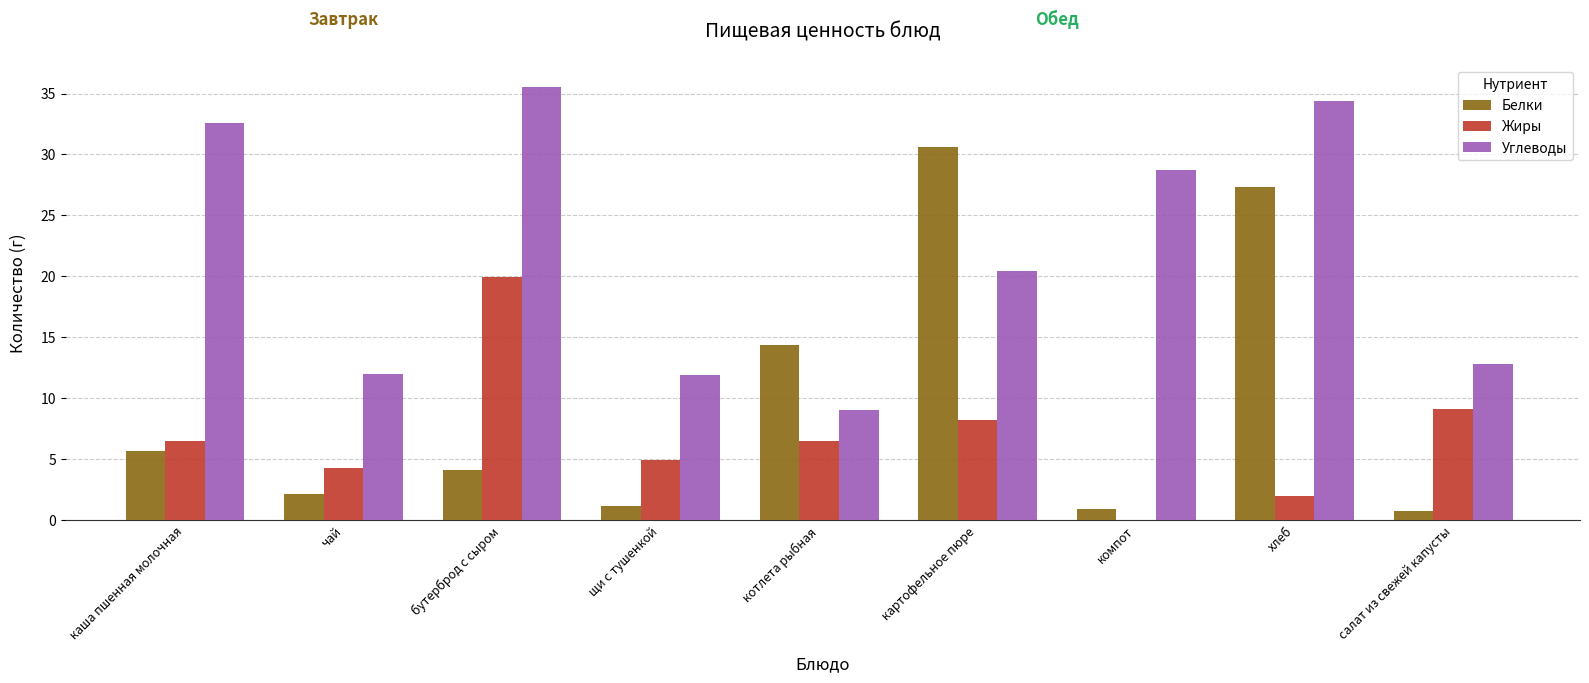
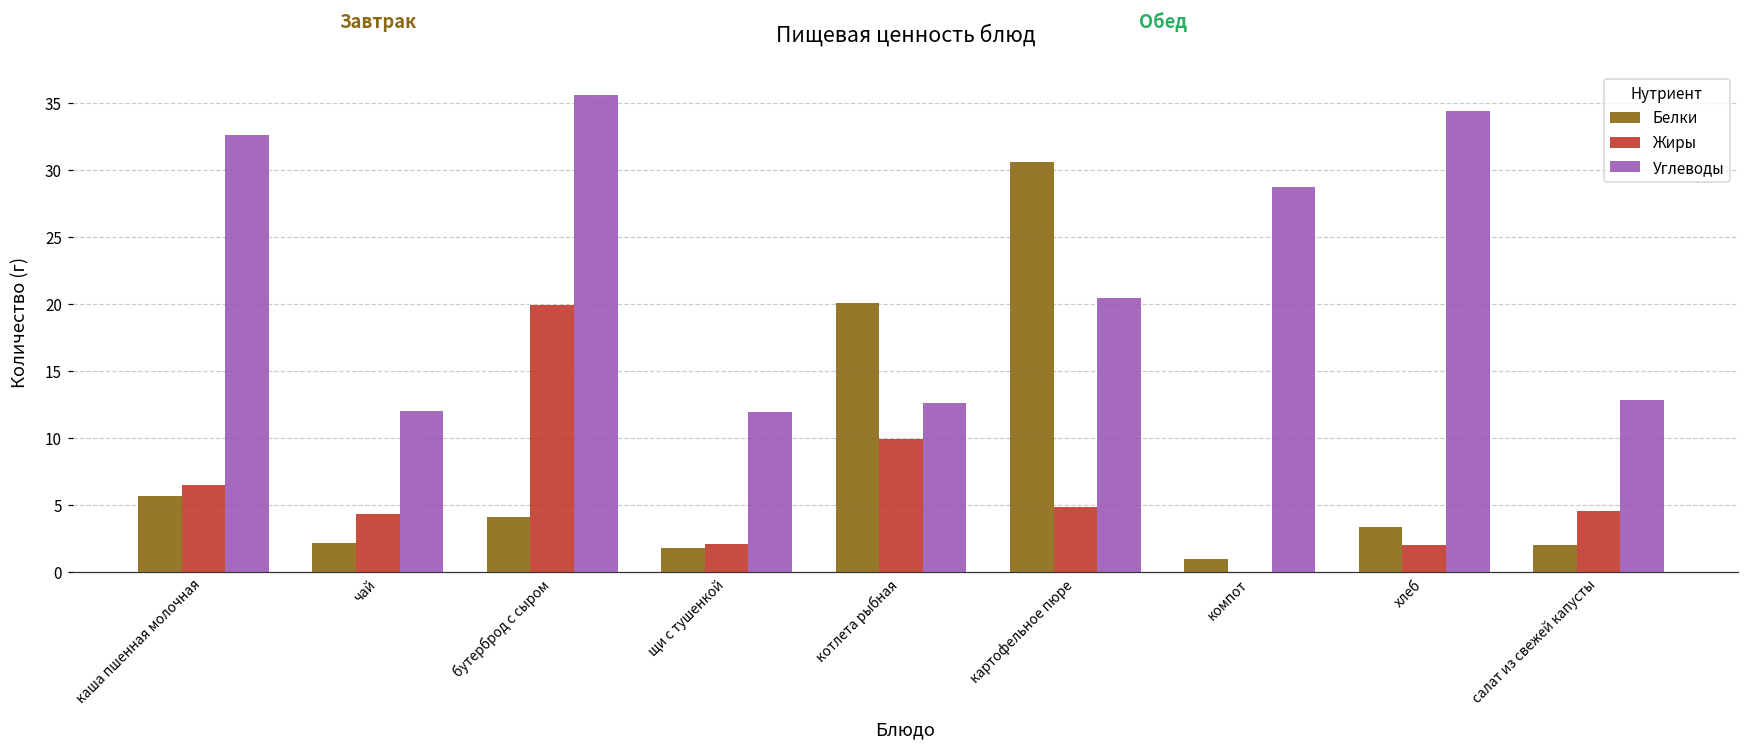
  {
    "Белки": {
      "каша пшенная молочная": 5.7,
      "чай": 2.2,
      "бутерброд с сыром": 4.1,
-     "щи с тушенкой": 1.1,
-     "котлета рыбная": 14.3,
+     "щи с тушенкой": 1.8,
+     "котлета рыбная": 20.1,
      "картофельное пюре": 30.6,
      "компот": 1.0,
-     "хлеб": 27.4,
-     "салат из свежей капусты": 0.8
+     "хлеб": 3.4,
+     "салат из свежей капусты": 2.0
    },
    "Жиры": {
      "каша пшенная молочная": 6.5,
      "чай": 4.3,
      "бутерброд с сыром": 19.9,
-     "щи с тушенкой": 4.9,
-     "котлета рыбная": 6.5,
-     "картофельное пюре": 8.2,
+     "щи с тушенкой": 2.1,
+     "котлета рыбная": 9.9,
+     "картофельное пюре": 4.8,
      "хлеб": 2.0,
-     "салат из свежей капусты": 9.1
+     "салат из свежей капусты": 4.6
    },
    "Углеводы": {
      "каша пшенная молочная": 32.6,
      "чай": 12.0,
      "бутерброд с сыром": 35.5,
      "щи с тушенкой": 11.9,
-     "котлета рыбная": 9.0,
+     "котлета рыбная": 12.6,
      "картофельное пюре": 20.4,
      "компот": 28.7,
      "хлеб": 34.4,
      "салат из свежей капусты": 12.8
    }
  }
